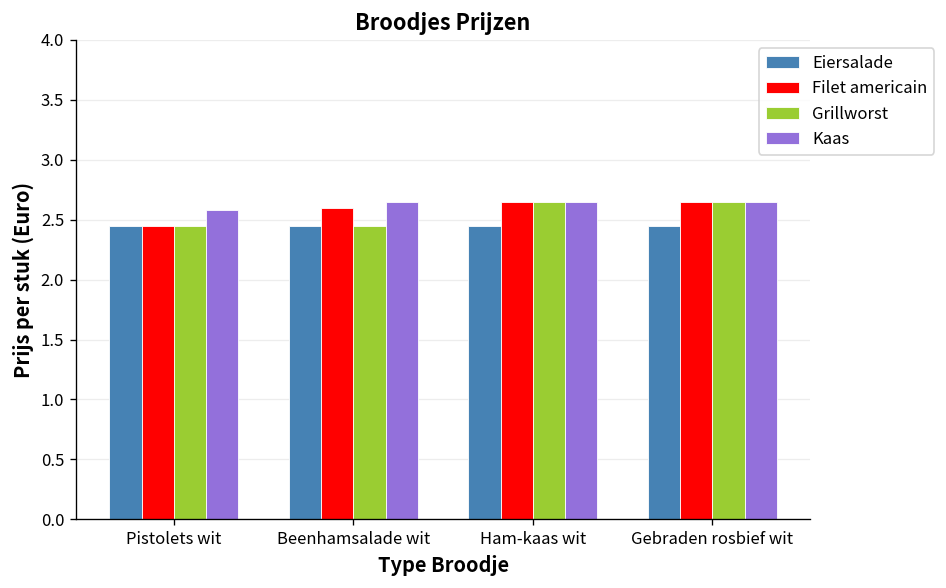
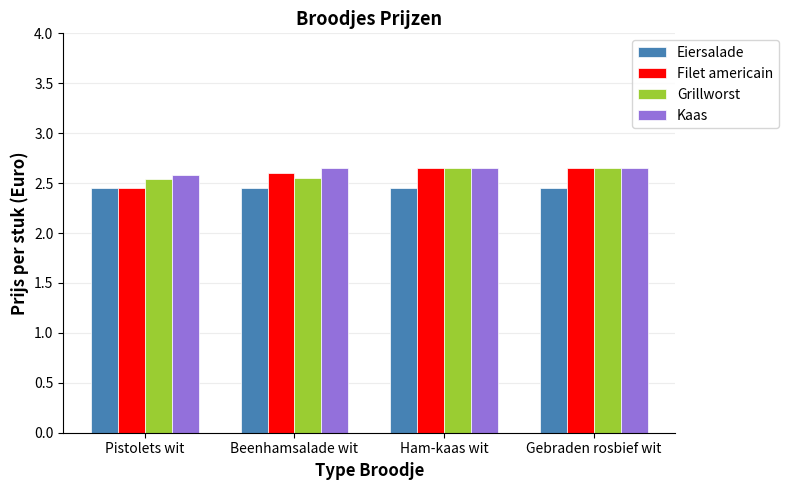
  {
    "Eiersalade": {
      "Pistolets wit": 2.5,
      "Beenhamsalade wit": 2.5,
      "Ham-kaas wit": 2.5,
      "Gebraden rosbief wit": 2.5
    },
    "Filet americain": {
      "Pistolets wit": 2.5,
      "Beenhamsalade wit": 2.6,
      "Ham-kaas wit": 2.7,
      "Gebraden rosbief wit": 2.7
    },
    "Grillworst": {
-     "Pistolets wit": 2.45,
-     "Beenhamsalade wit": 2.5,
+     "Pistolets wit": 2.54,
+     "Beenhamsalade wit": 2.6,
      "Ham-kaas wit": 2.7,
      "Gebraden rosbief wit": 2.7
    },
    "Kaas": {
      "Pistolets wit": 2.6,
      "Beenhamsalade wit": 2.7,
      "Ham-kaas wit": 2.7,
      "Gebraden rosbief wit": 2.7
    }
  }
